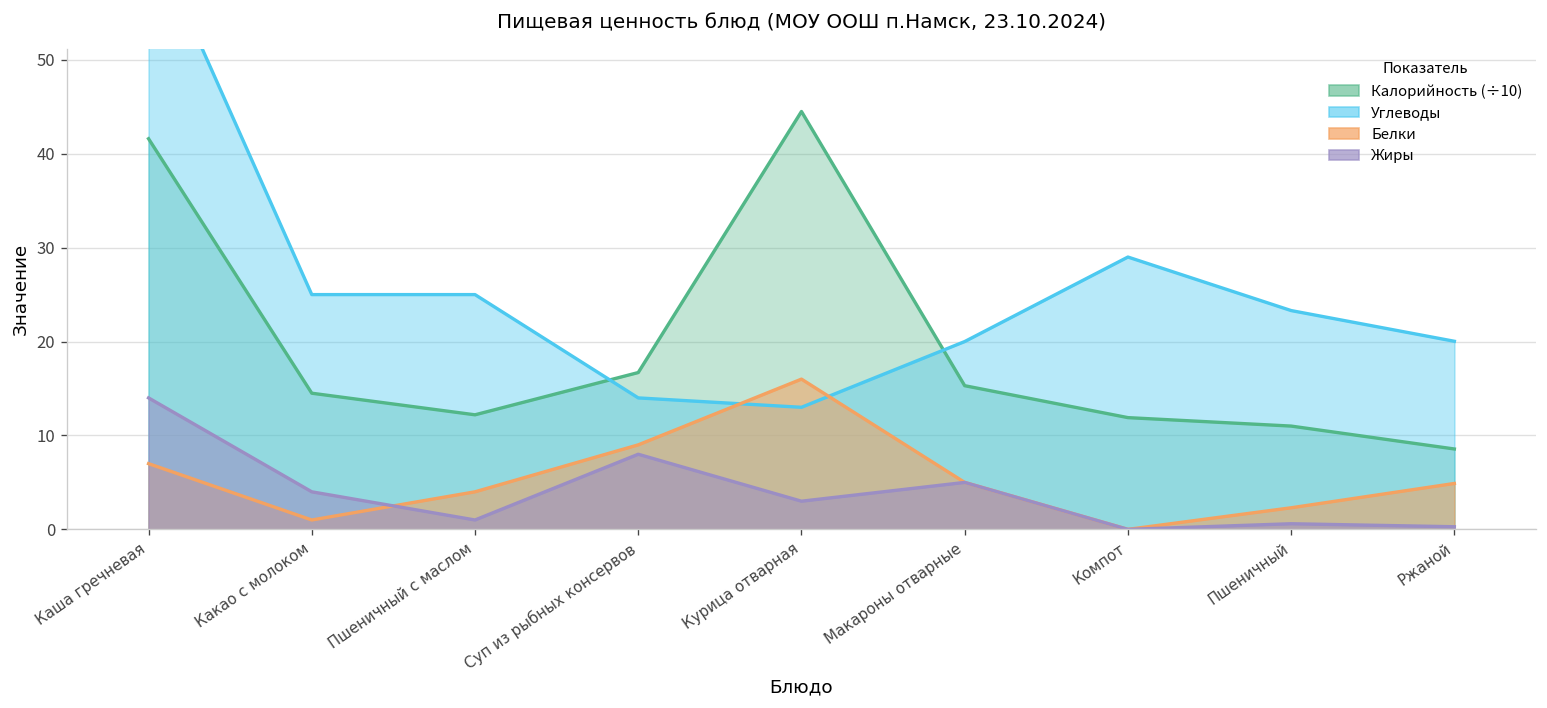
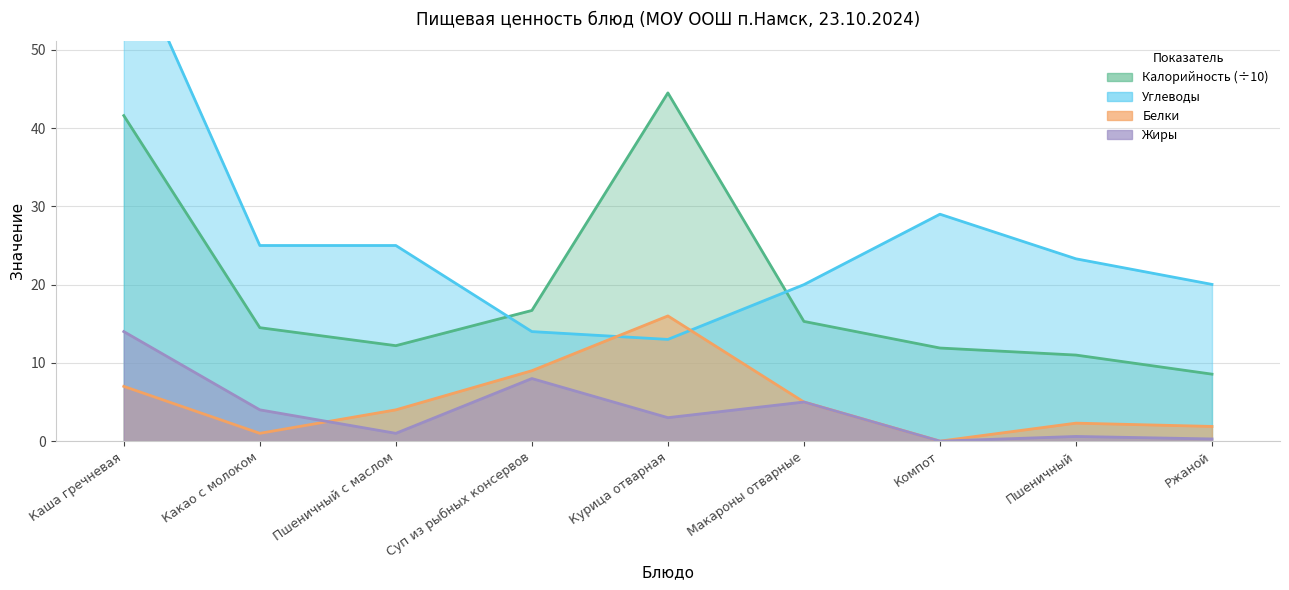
  {
    "Белки": {
      "Каша гречневая": 7,
      "Какао с молоком": 1,
      "Пшеничный с маслом": 4,
      "Суп из рыбных консервов": 9,
      "Курица отварная": 16,
      "Пшеничный": 2,
-     "Ржаной": 5
+     "Ржаной": 2
    }
  }
